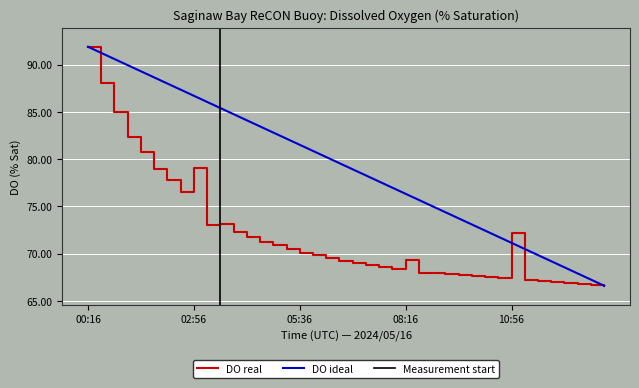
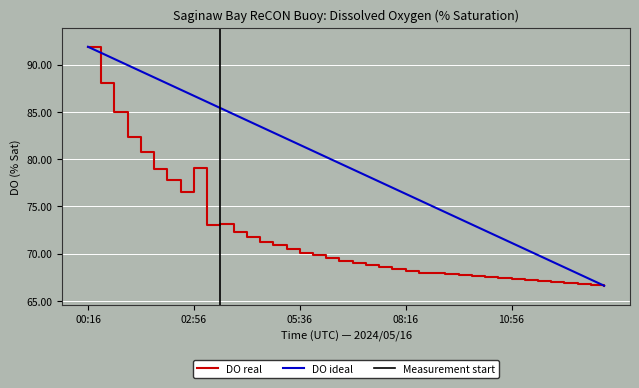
  {
    "DO real": {
      "02:56": 79,
      "05:36": 70,
-     "08:16": 69,
-     "10:56": 72
+     "08:16": 68,
+     "10:56": 67
    },
    "DO ideal": {
      "02:56": 87,
      "05:36": 82,
      "08:16": 76,
      "10:56": 71
    }
  }
